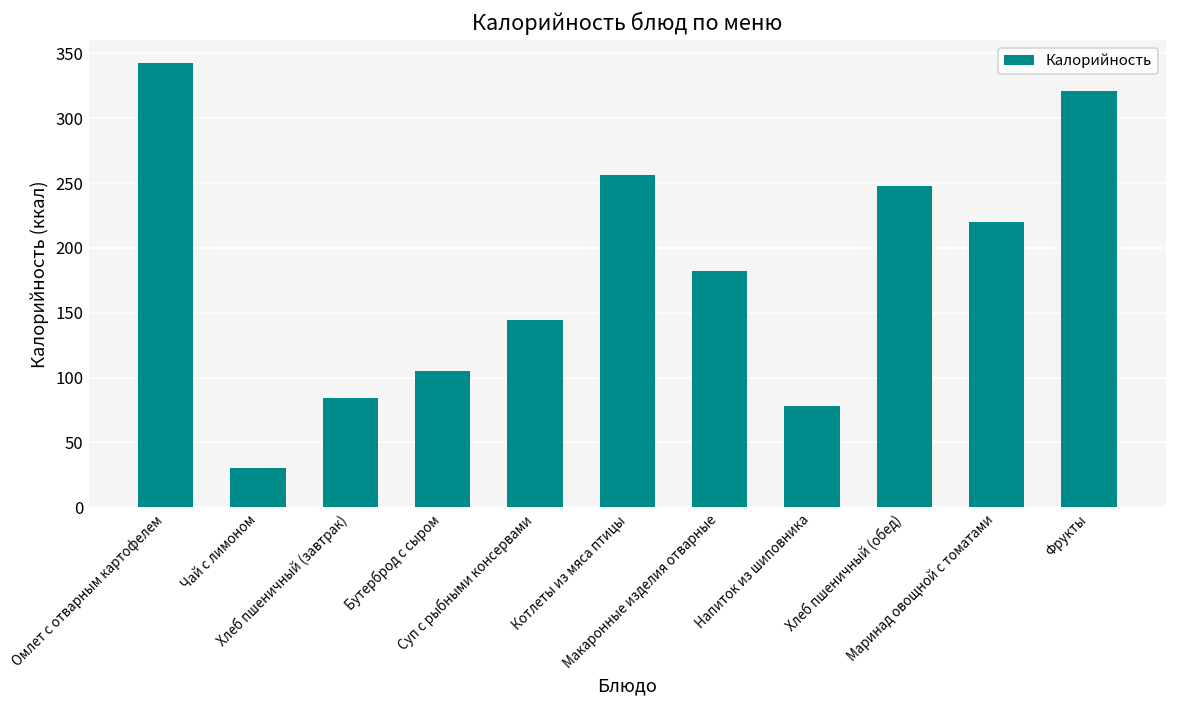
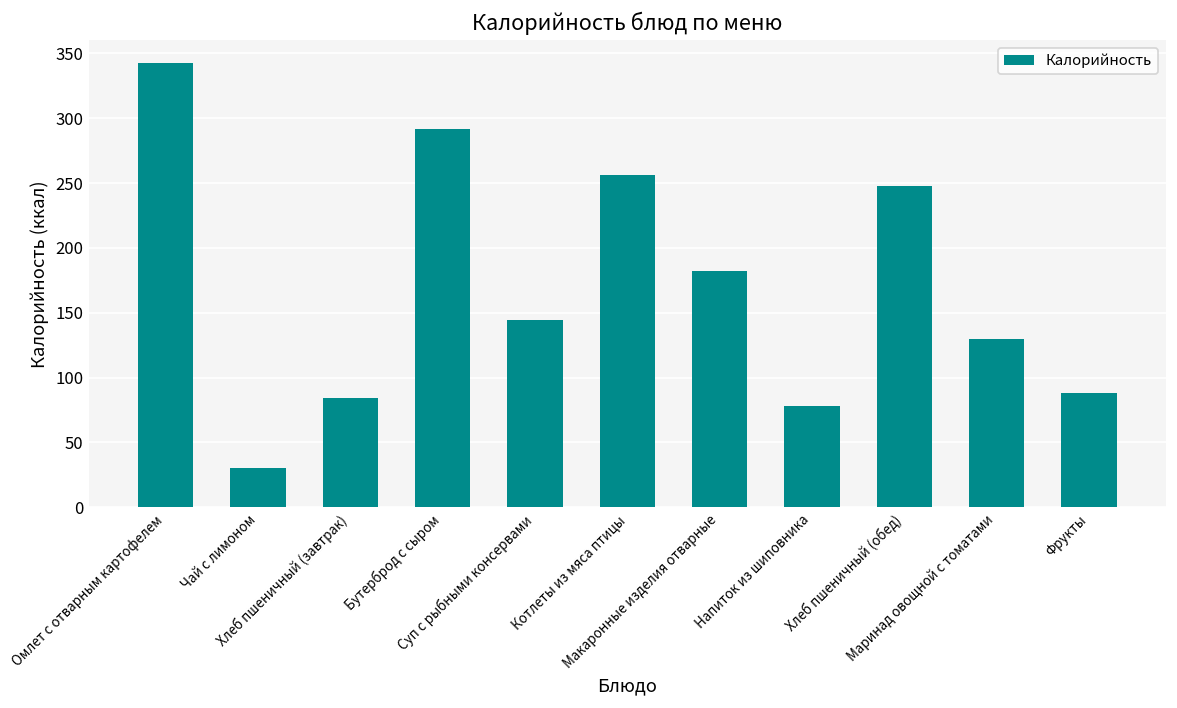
  {
    "Омлет с отварным картофелем": 343,
    "Чай с лимоном": 30,
    "Хлеб пшеничный (завтрак)": 84,
-   "Бутерброд с сыром": 105,
+   "Бутерброд с сыром": 292,
    "Суп с рыбными консервами": 144,
    "Котлеты из мяса птицы": 256,
    "Макаронные изделия отварные": 182,
    "Напиток из шиповника": 78,
    "Хлеб пшеничный (обед)": 248,
-   "Маринад овощной с томатами": 220,
-   "Фрукты": 321
+   "Маринад овощной с томатами": 130,
+   "Фрукты": 88
  }
